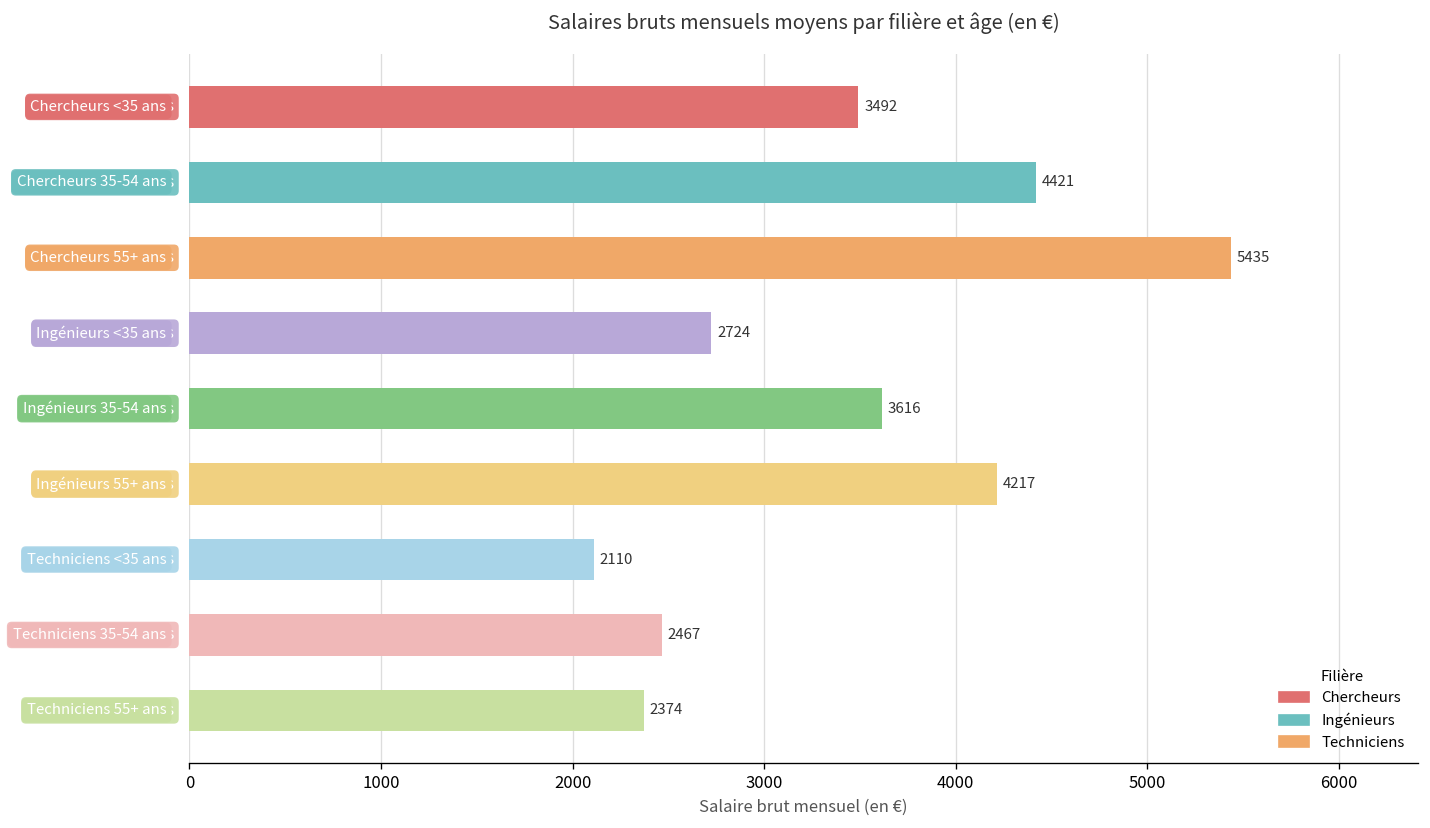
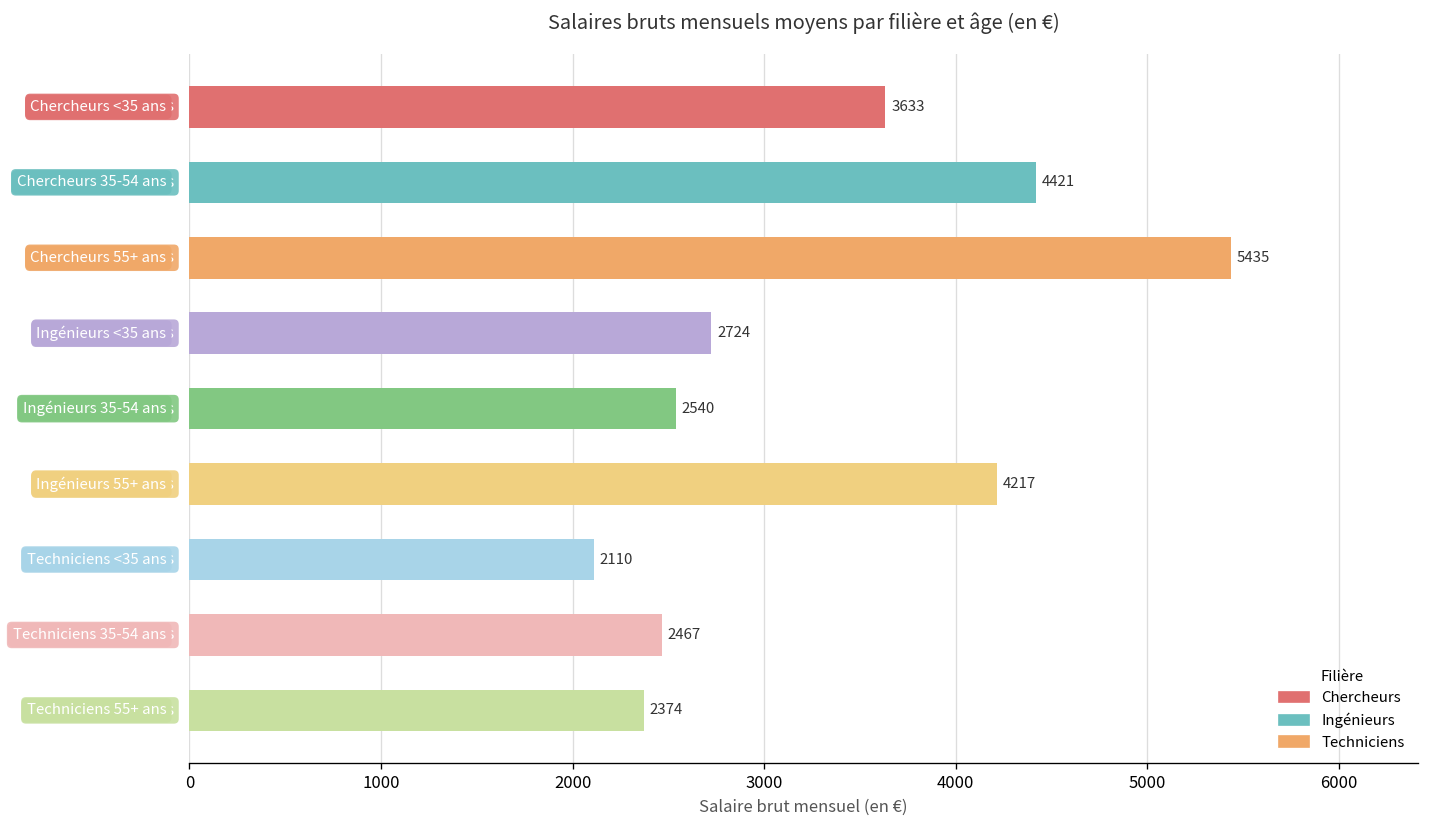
  {
-   "Chercheurs <35 ans": 3492,
+   "Chercheurs <35 ans": 3633,
    "Chercheurs 35-54 ans": 4421,
    "Chercheurs 55+ ans": 5435,
    "Ingénieurs <35 ans": 2724,
-   "Ingénieurs 35-54 ans": 3616,
+   "Ingénieurs 35-54 ans": 2540,
    "Ingénieurs 55+ ans": 4217,
    "Techniciens <35 ans": 2110,
    "Techniciens 35-54 ans": 2467,
    "Techniciens 55+ ans": 2374
  }
